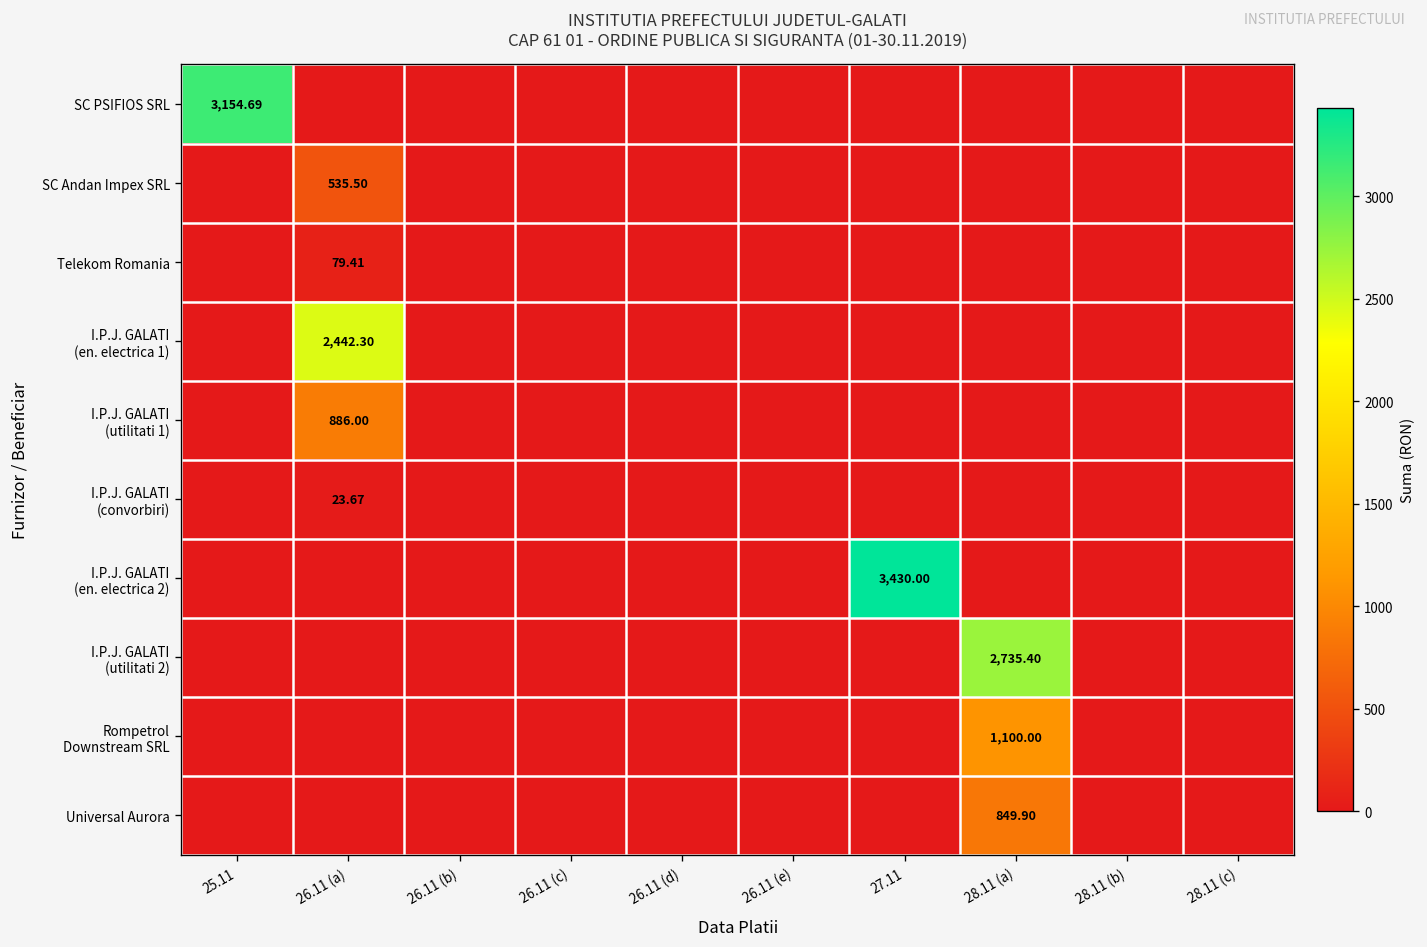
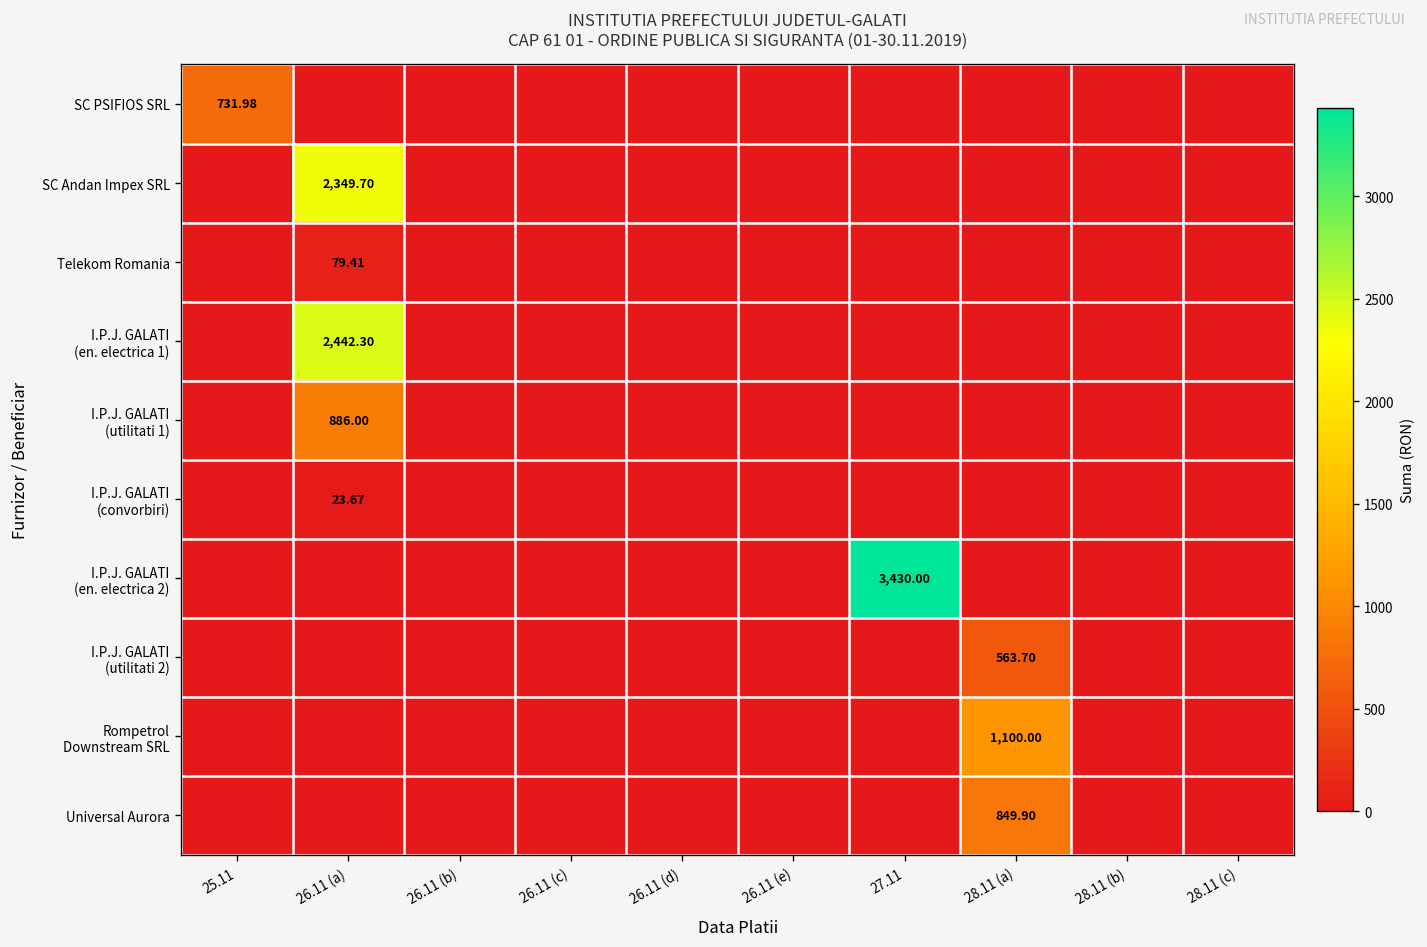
  {
    "SC PSIFIOS SRL": {
-     "25.11": "3,154.69"
+     "25.11": "731.98"
    },
    "SC Andan Impex SRL": {
-     "26.11 (a)": "535.50"
+     "26.11 (a)": "2,349.70"
    },
    "Telekom Romania": {
      "26.11 (a)": "79.41"
    },
    "I.P.J. GALATI (en. electrica 1)": {
      "26.11 (a)": "2,442.30"
    },
    "I.P.J. GALATI (utilitati 1)": {
      "26.11 (a)": "886.00"
    },
    "I.P.J. GALATI (convorbiri)": {
      "26.11 (a)": "23.67"
    },
    "I.P.J. GALATI (en. electrica 2)": {
      "27.11": "3,430.00"
    },
    "I.P.J. GALATI (utilitati 2)": {
-     "28.11 (a)": "2,735.40"
+     "28.11 (a)": "563.70"
    },
    "Rompetrol Downstream SRL": {
      "28.11 (a)": "1,100.00"
    },
    "Universal Aurora": {
      "28.11 (a)": "849.90"
    }
  }
